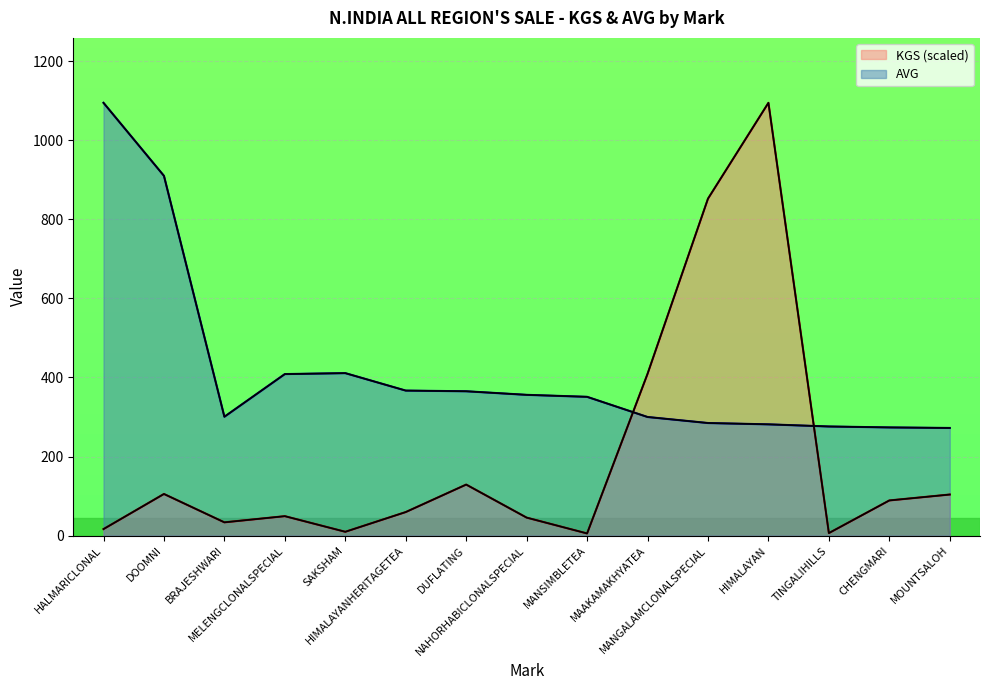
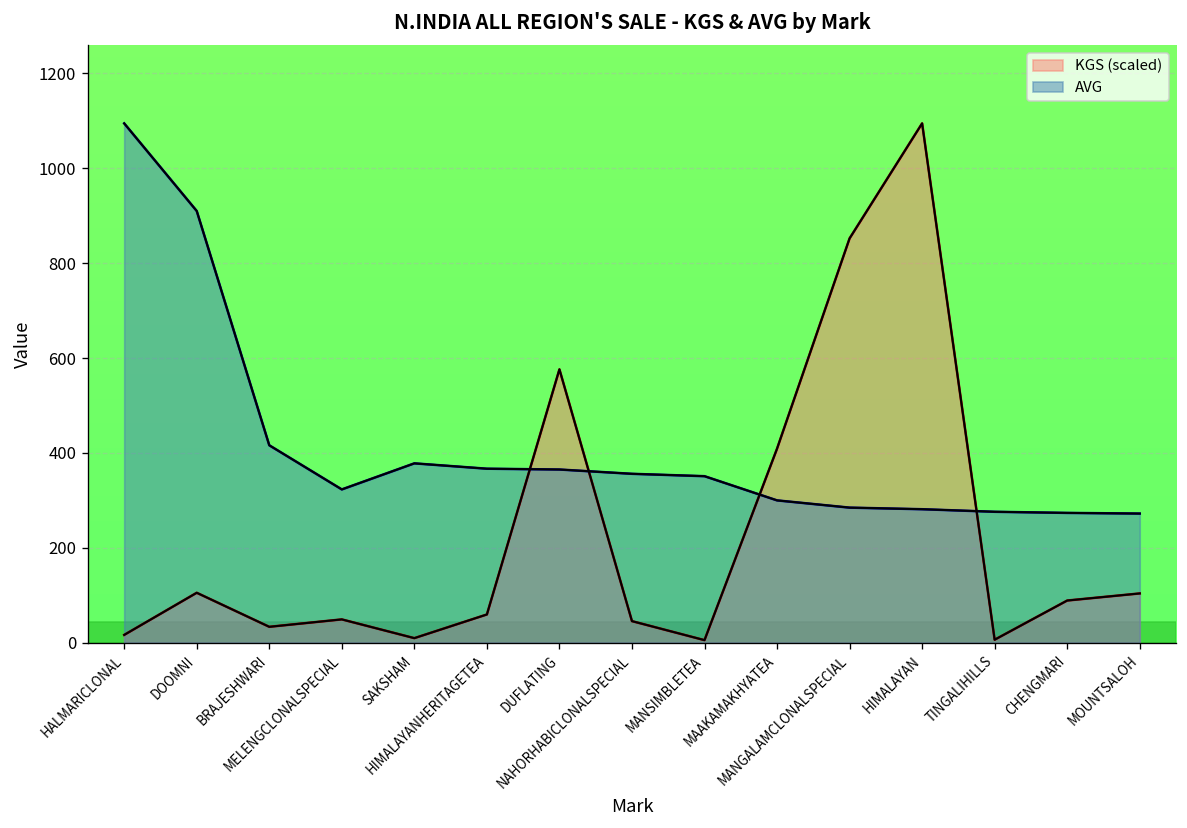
  {
    "KGS (scaled)": {
      "DOOMNI": 110,
      "MELENGCLONALSPECIAL": 50,
      "HIMALAYANHERITAGETEA": 60,
-     "DUFLATING": 130,
+     "DUFLATING": 580,
      "NAHORHABICLONALSPECIAL": 50,
      "MAAKAMAKHYATEA": 410,
      "MANGALAMCLONALSPECIAL": 850,
      "HIMALAYAN": 1090,
      "CHENGMARI": 90,
      "MOUNTSALOH": 100
    },
    "AVG": {
      "HALMARICLONAL": 1090,
      "DOOMNI": 910,
-     "BRAJESHWARI": 300,
-     "MELENGCLONALSPECIAL": 410,
-     "SAKSHAM": 410,
+     "BRAJESHWARI": 420,
+     "MELENGCLONALSPECIAL": 320,
+     "SAKSHAM": 380,
      "HIMALAYANHERITAGETEA": 370,
      "DUFLATING": 370,
      "NAHORHABICLONALSPECIAL": 360,
      "MANSIMBLETEA": 350,
      "MAAKAMAKHYATEA": 300,
      "MANGALAMCLONALSPECIAL": 280,
      "HIMALAYAN": 280,
      "TINGALIHILLS": 280,
      "CHENGMARI": 270,
      "MOUNTSALOH": 270
    }
  }
